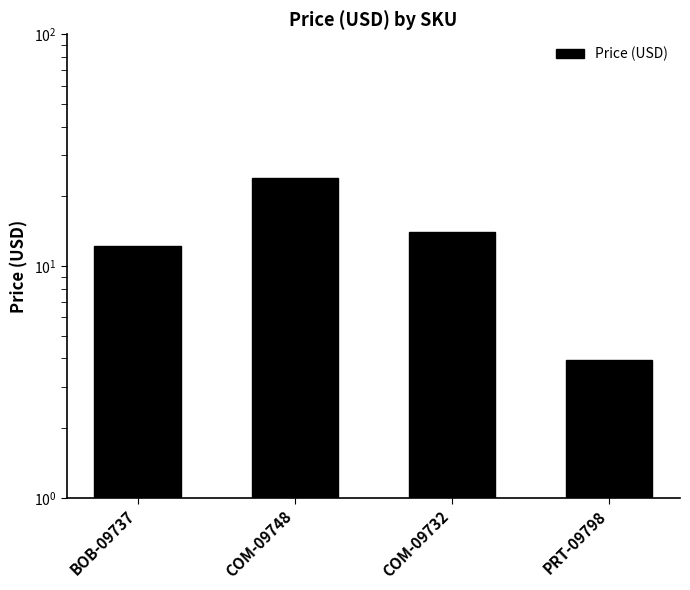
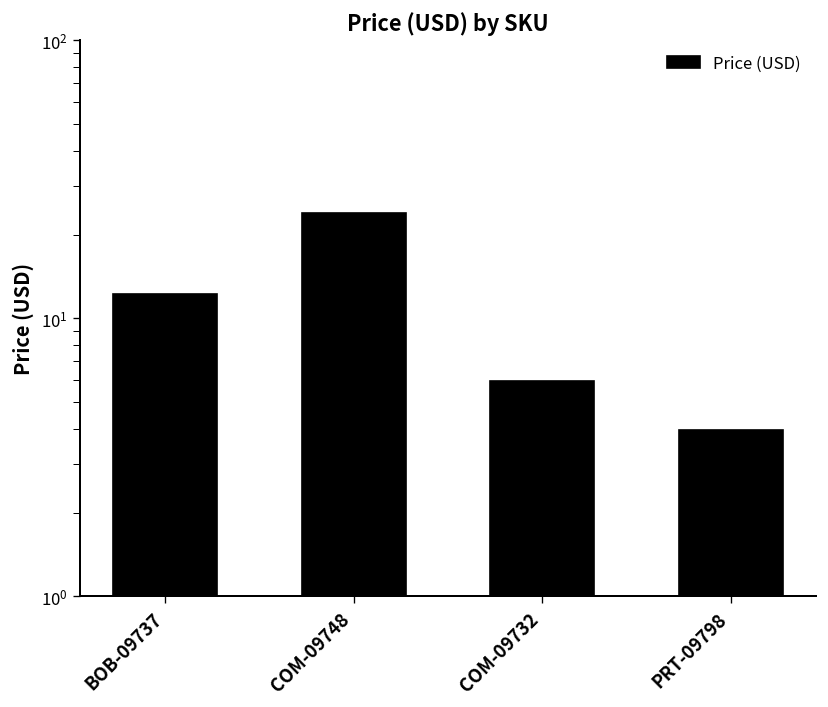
  {
    "BOB-09737": 12,
    "COM-09748": 24,
-   "COM-09732": 14,
+   "COM-09732": 6.0,
    "PRT-09798": 4.0
  }
